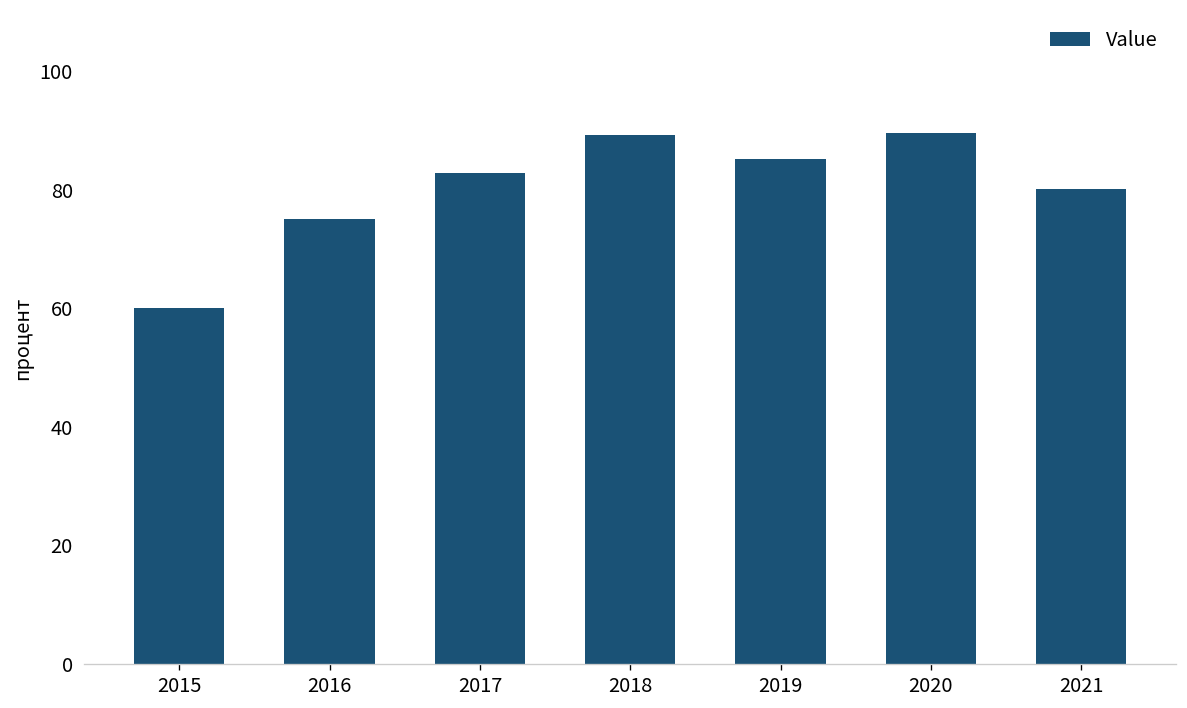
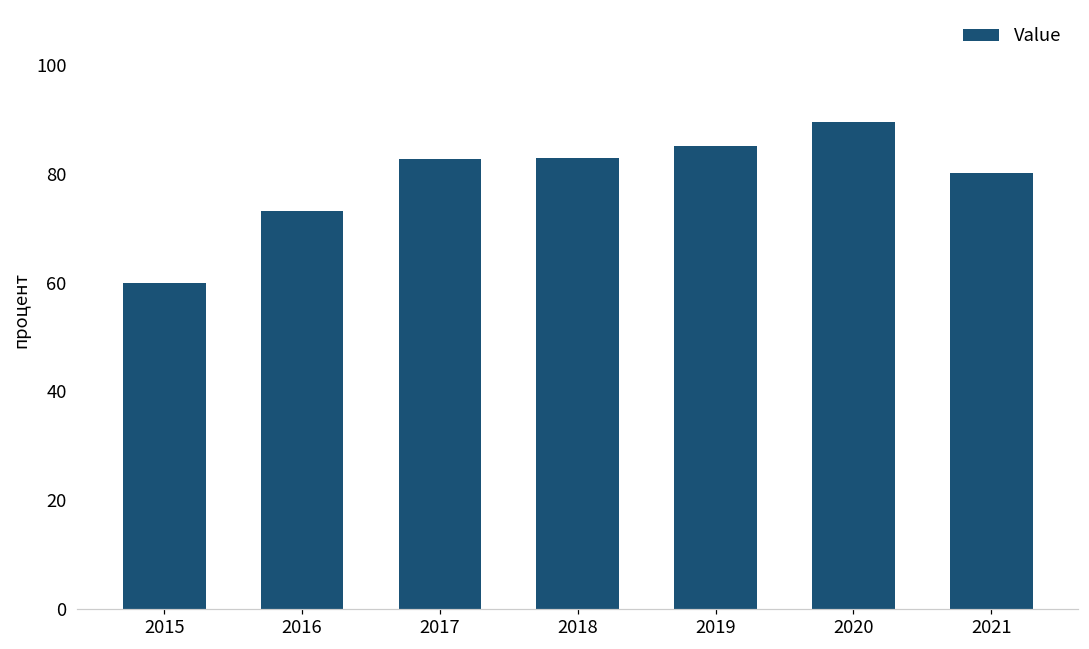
  {
    "2015": 60,
-   "2016": 75,
+   "2016": 73,
    "2017": 83,
-   "2018": 89,
+   "2018": 83,
    "2019": 85,
    "2020": 90,
    "2021": 80
  }
